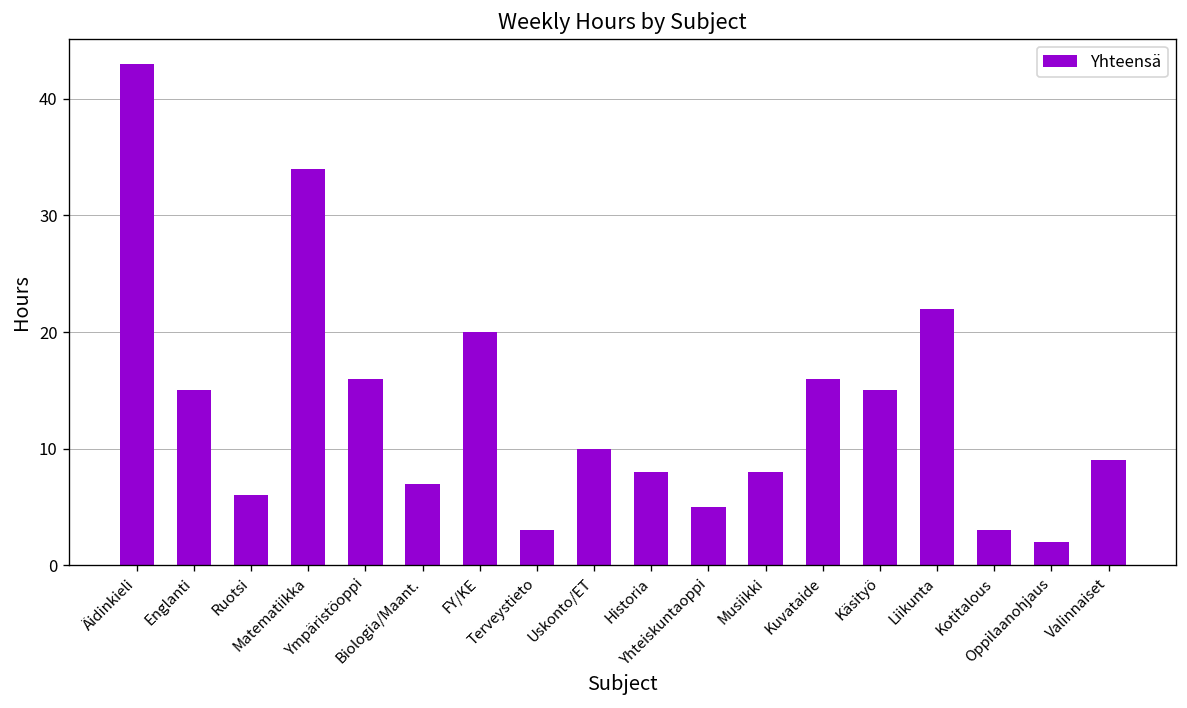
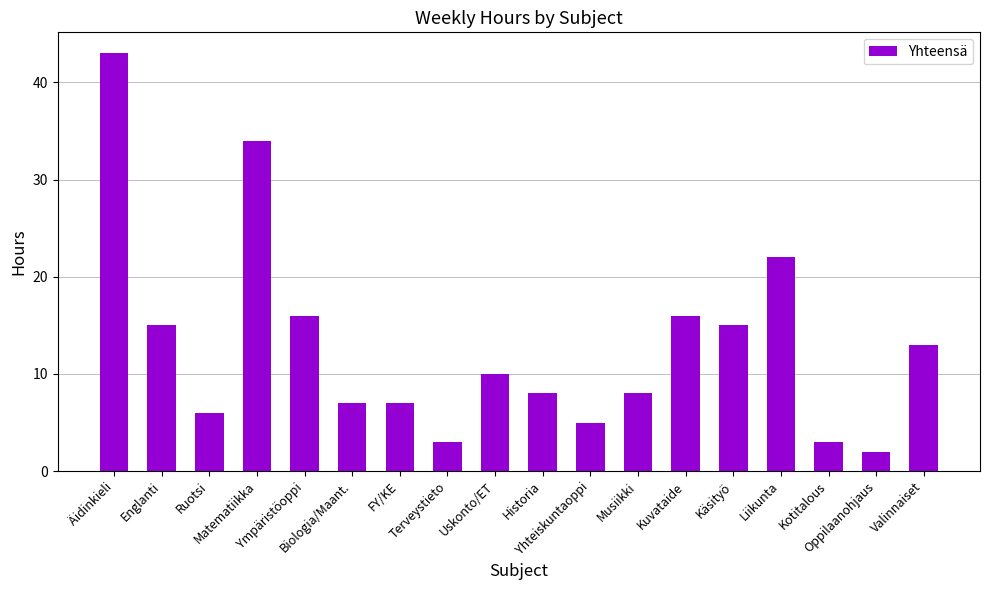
  {
    "Äidinkieli": 43,
    "Englanti": 15,
    "Ruotsi": 6,
    "Matematiikka": 34,
    "Ympäristöoppi": 16,
    "Biologia/Maant.": 7,
-   "FY/KE": 20,
+   "FY/KE": 7,
    "Terveystieto": 3,
    "Uskonto/ET": 10,
    "Historia": 8,
    "Yhteiskuntaoppi": 5,
    "Musiikki": 8,
    "Kuvataide": 16,
    "Käsityö": 15,
    "Liikunta": 22,
    "Kotitalous": 3,
    "Oppilaanohjaus": 2,
-   "Valinnaiset": 9
+   "Valinnaiset": 13
  }
